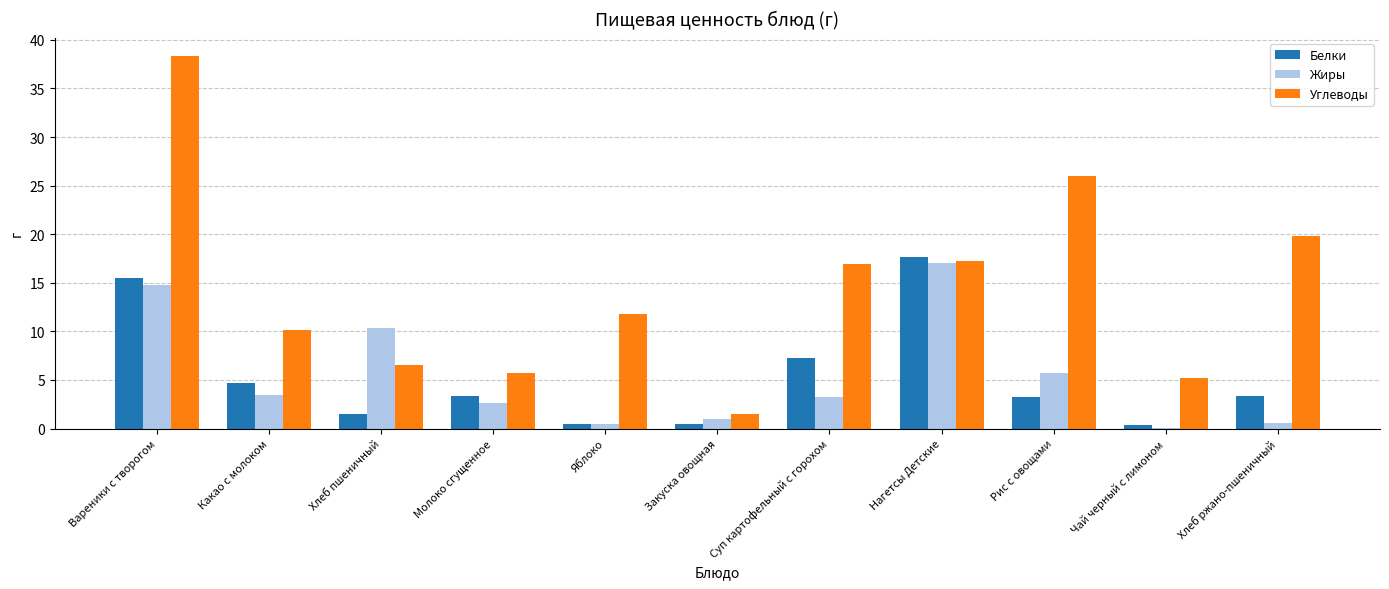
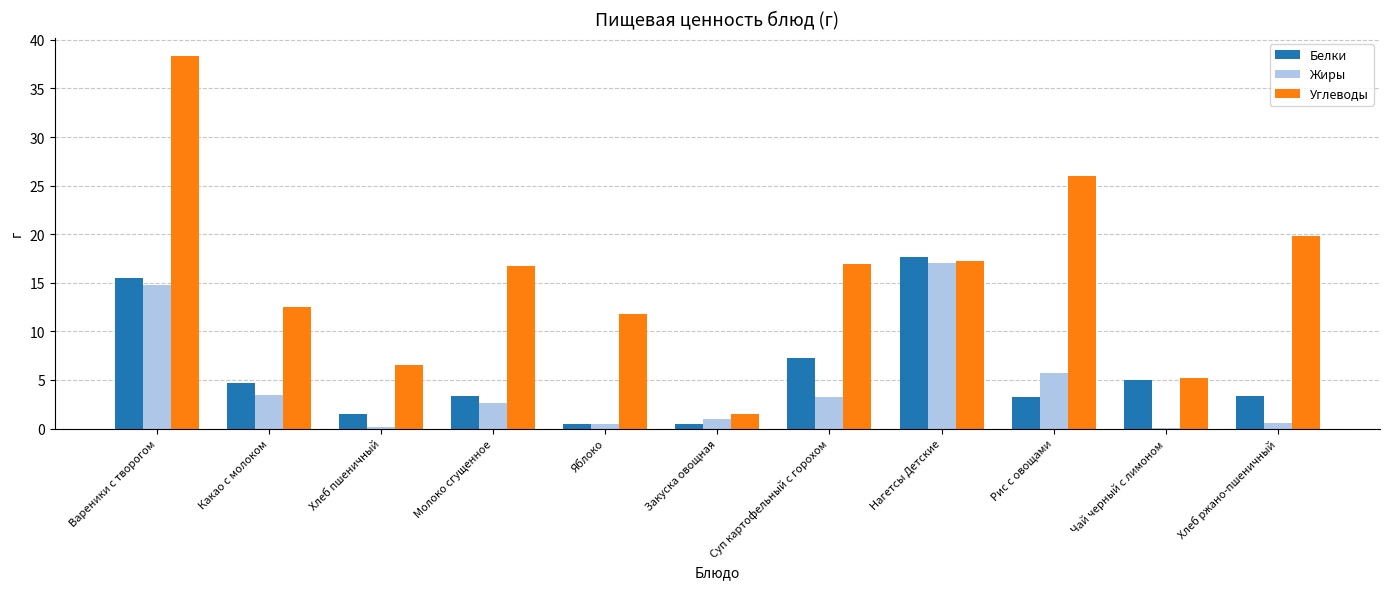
  {
    "Белки": {
      "Вареники с творогом": 16,
      "Какао с молоком": 5,
      "Хлеб пшеничный": 2,
      "Молоко сгущенное": 3,
      "Яблоко": 1,
      "Закуска овощная": 1,
      "Суп картофельный с горохом": 7,
      "Нагетсы Детские": 18,
      "Рис с овощами": 3,
-     "Чай черный с лимоном": 0,
+     "Чай черный с лимоном": 5,
      "Хлеб ржано-пшеничный": 3
    },
    "Жиры": {
      "Вареники с творогом": 15,
      "Какао с молоком": 4,
-     "Хлеб пшеничный": 10,
+     "Хлеб пшеничный": 0,
      "Молоко сгущенное": 3,
      "Яблоко": 1,
      "Закуска овощная": 1,
      "Суп картофельный с горохом": 3,
      "Нагетсы Детские": 17,
      "Рис с овощами": 6,
      "Хлеб ржано-пшеничный": 1
    },
    "Углеводы": {
      "Вареники с творогом": 38,
-     "Какао с молоком": 10,
+     "Какао с молоком": 13,
      "Хлеб пшеничный": 7,
-     "Молоко сгущенное": 6,
+     "Молоко сгущенное": 17,
      "Яблоко": 12,
      "Закуска овощная": 2,
      "Суп картофельный с горохом": 17,
      "Нагетсы Детские": 17,
      "Рис с овощами": 26,
      "Чай черный с лимоном": 5,
      "Хлеб ржано-пшеничный": 20
    }
  }
